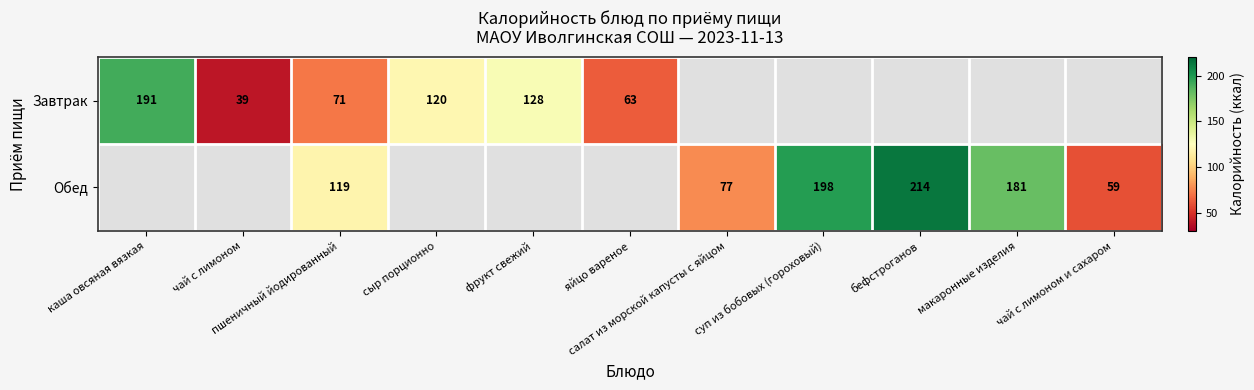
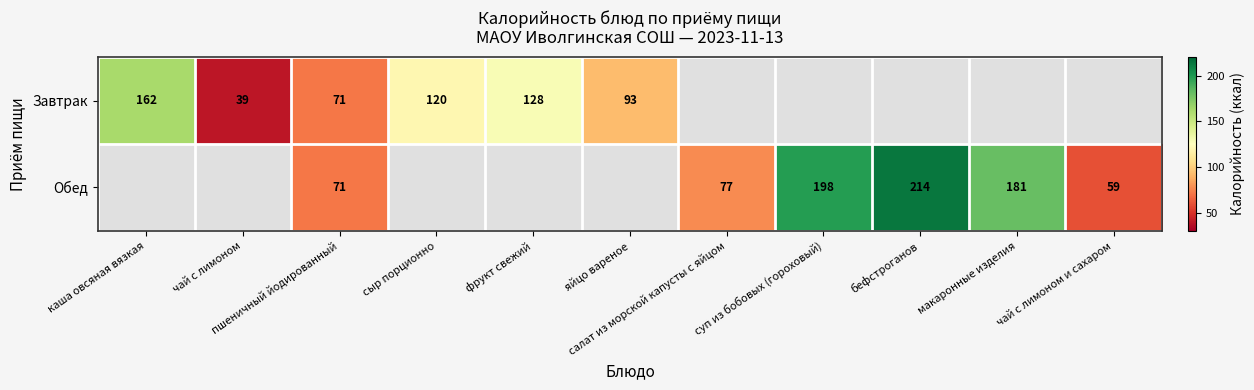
  {
    "Завтрак": {
-     "каша овсяная вязкая": 191,
+     "каша овсяная вязкая": 162,
      "чай с лимоном": 39,
      "пшеничный йодированный": 71,
      "сыр порционно": 120,
      "фрукт свежий": 128,
-     "яйцо вареное": 63
+     "яйцо вареное": 93
    },
    "Обед": {
-     "пшеничный йодированный": 119,
+     "пшеничный йодированный": 71,
      "салат из морской капусты с яйцом": 77,
      "суп из бобовых (гороховый)": 198,
      "бефстроганов": 214,
      "макаронные изделия": 181,
      "чай с лимоном и сахаром": 59
    }
  }
